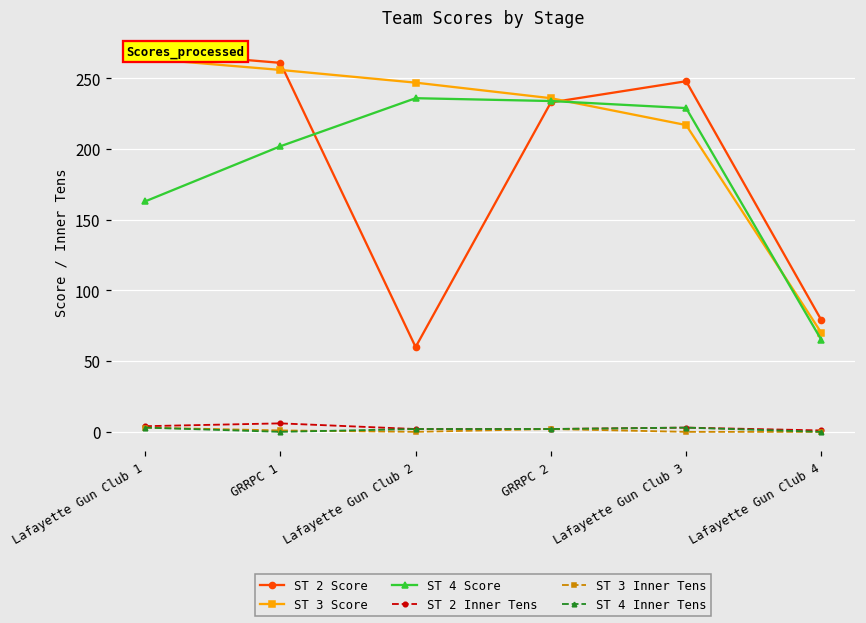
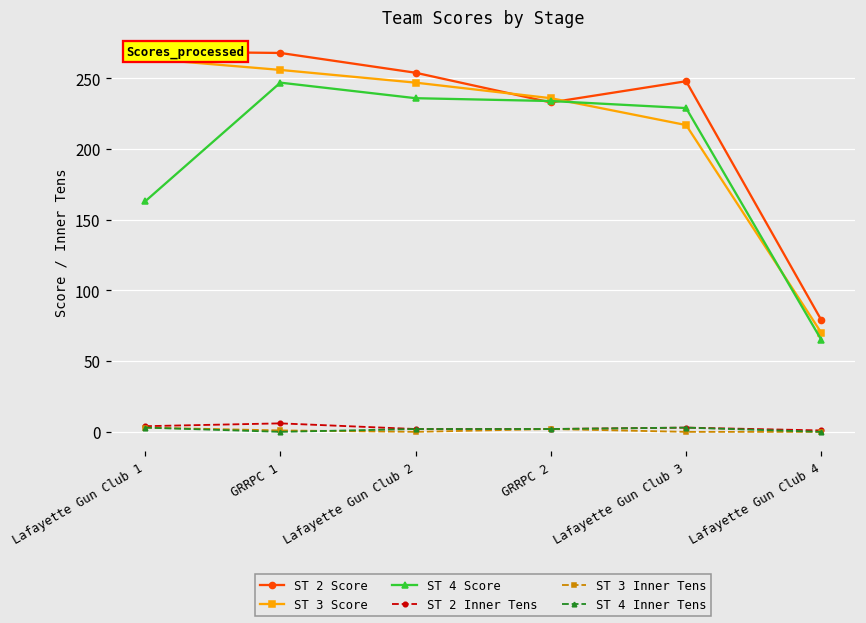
  {
    "ST 2 Score": {
-     "GRRPC 1": 261,
-     "Lafayette Gun Club 2": 60,
+     "GRRPC 1": 268,
+     "Lafayette Gun Club 2": 254,
      "Lafayette Gun Club 3": 248,
      "Lafayette Gun Club 4": 79
    },
    "ST 4 Score": {
      "Lafayette Gun Club 1": 163,
-     "GRRPC 1": 202,
+     "GRRPC 1": 247,
      "Lafayette Gun Club 2": 236,
      "Lafayette Gun Club 3": 229,
      "Lafayette Gun Club 4": 65
    },
    "ST 2 Inner Tens": {
      "GRRPC 1": 6
    }
  }
